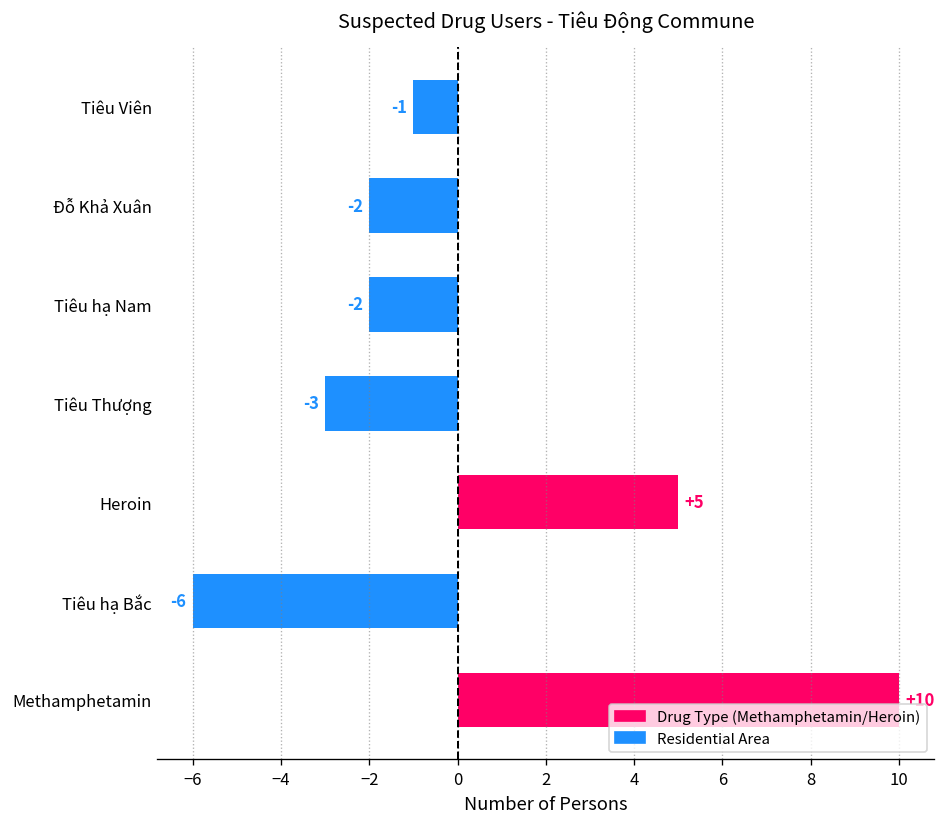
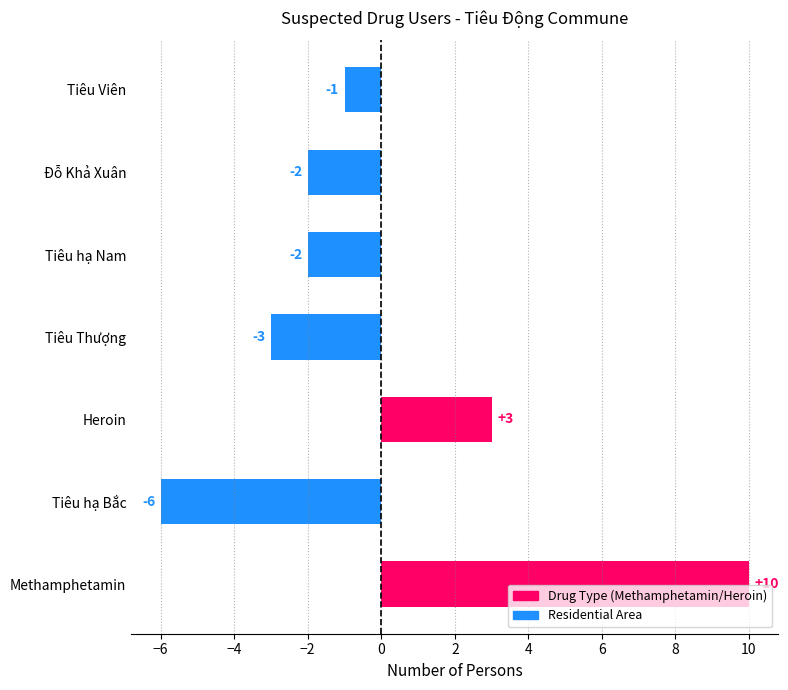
  {
    "Tiêu Viên": "-1",
    "Đỗ Khả Xuân": "-2",
    "Tiêu hạ Nam": "-2",
    "Tiêu Thượng": "-3",
-   "Heroin": "+5",
+   "Heroin": "+3",
    "Tiêu hạ Bắc": "-6"
  }
